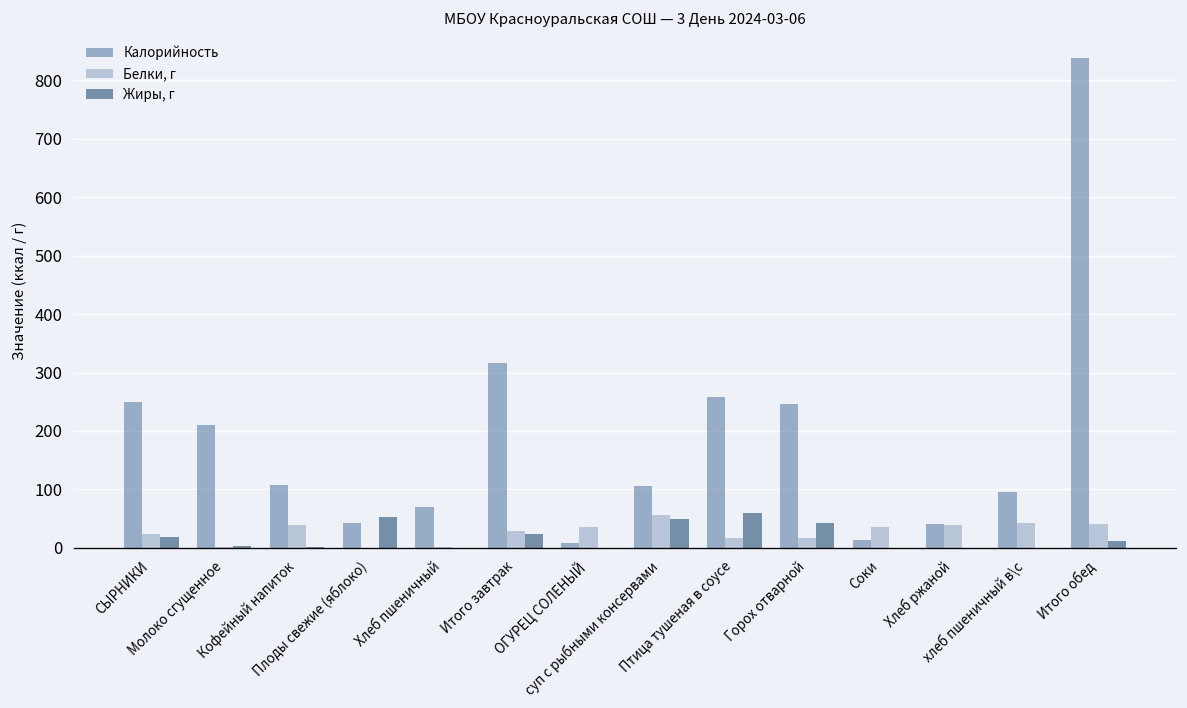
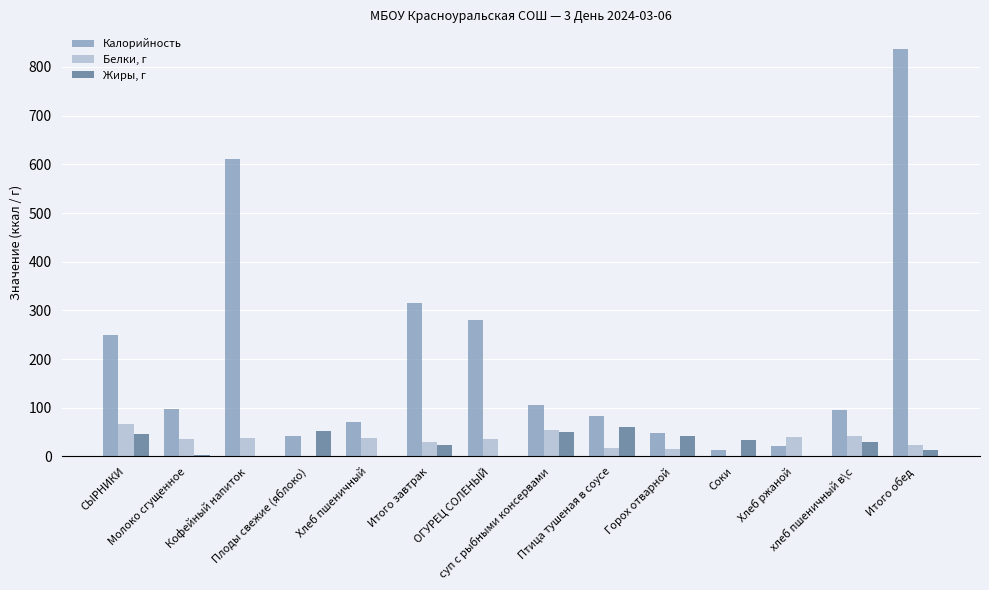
  {
    "Калорийность": {
      "СЫРНИКИ": 250,
-     "Молоко сгущенное": 210,
-     "Кофейный напиток": 110,
+     "Молоко сгущенное": 100,
+     "Кофейный напиток": 610,
      "Плоды свежие (яблоко)": 40,
      "Хлеб пшеничный": 70,
      "Итого завтрак": 320,
-     "ОГУРЕЦ СОЛЕНЫЙ": 10,
+     "ОГУРЕЦ СОЛЕНЫЙ": 280,
      "суп с рыбными консервами": 110,
-     "Птица тушеная в соусе": 260,
-     "Горох отварной": 250,
+     "Птица тушеная в соусе": 80,
+     "Горох отварной": 50,
      "Соки": 10,
-     "Хлеб ржаной": 40,
+     "Хлеб ржаной": 20,
      "хлеб пшеничный в\\с": 90,
      "Итого обед": 840
    },
    "Белки, г": {
-     "СЫРНИКИ": 20,
-     "Молоко сгущенное": 0,
+     "СЫРНИКИ": 70,
+     "Молоко сгущенное": 40,
      "Кофейный напиток": 40,
-     "Хлеб пшеничный": 0,
+     "Хлеб пшеничный": 40,
      "Итого завтрак": 30,
      "ОГУРЕЦ СОЛЕНЫЙ": 40,
      "суп с рыбными консервами": 60,
      "Птица тушеная в соусе": 20,
      "Горох отварной": 20,
-     "Соки": 40,
+     "Соки": 0,
      "Хлеб ржаной": 40,
      "хлеб пшеничный в\\с": 40,
-     "Итого обед": 40
+     "Итого обед": 20
    },
    "Жиры, г": {
-     "СЫРНИКИ": 20,
+     "СЫРНИКИ": 50,
      "Плоды свежие (яблоко)": 50,
      "Итого завтрак": 20,
      "суп с рыбными консервами": 50,
      "Птица тушеная в соусе": 60,
      "Горох отварной": 40,
-     "Соки": 0,
-     "хлеб пшеничный в\\с": 0,
+     "Соки": 30,
+     "хлеб пшеничный в\\с": 30,
      "Итого обед": 10
    }
  }
